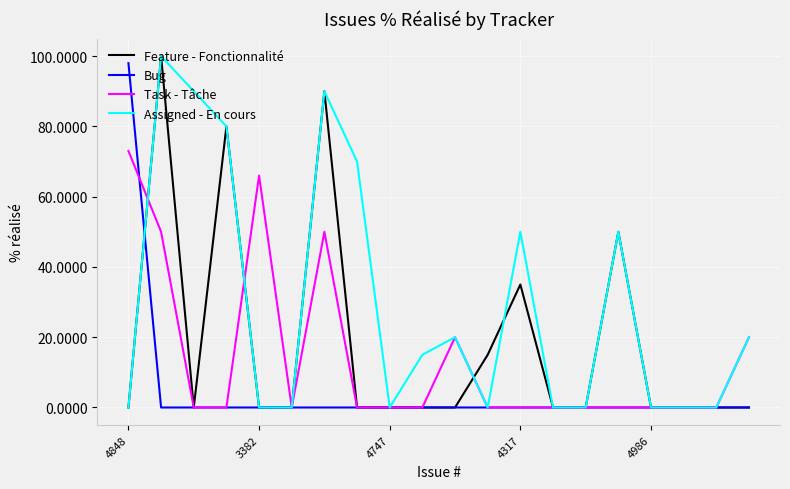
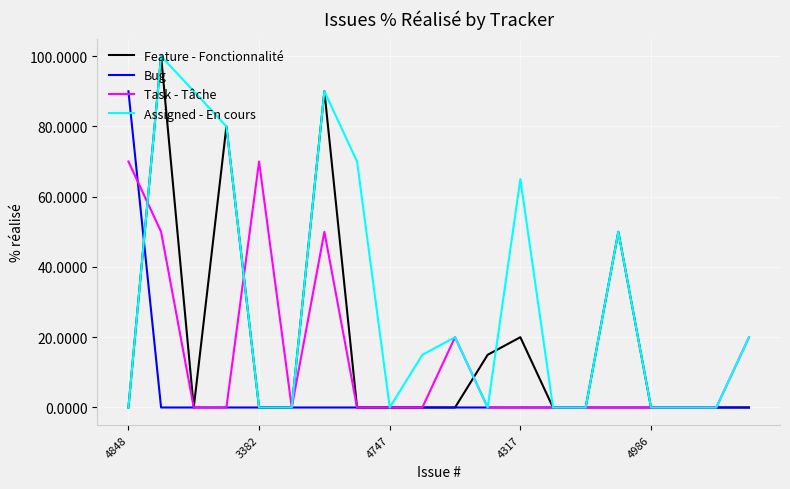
  {
    "Feature - Fonctionnalité": {
-     "4317": 35
+     "4317": 20
    },
    "Bug": {
-     "4848": 98
+     "4848": 90
    },
    "Task - Tâche": {
-     "4848": 73,
-     "3382": 66
+     "4848": 70,
+     "3382": 70
    },
    "Assigned - En cours": {
-     "4317": 50
+     "4317": 65
    }
  }
